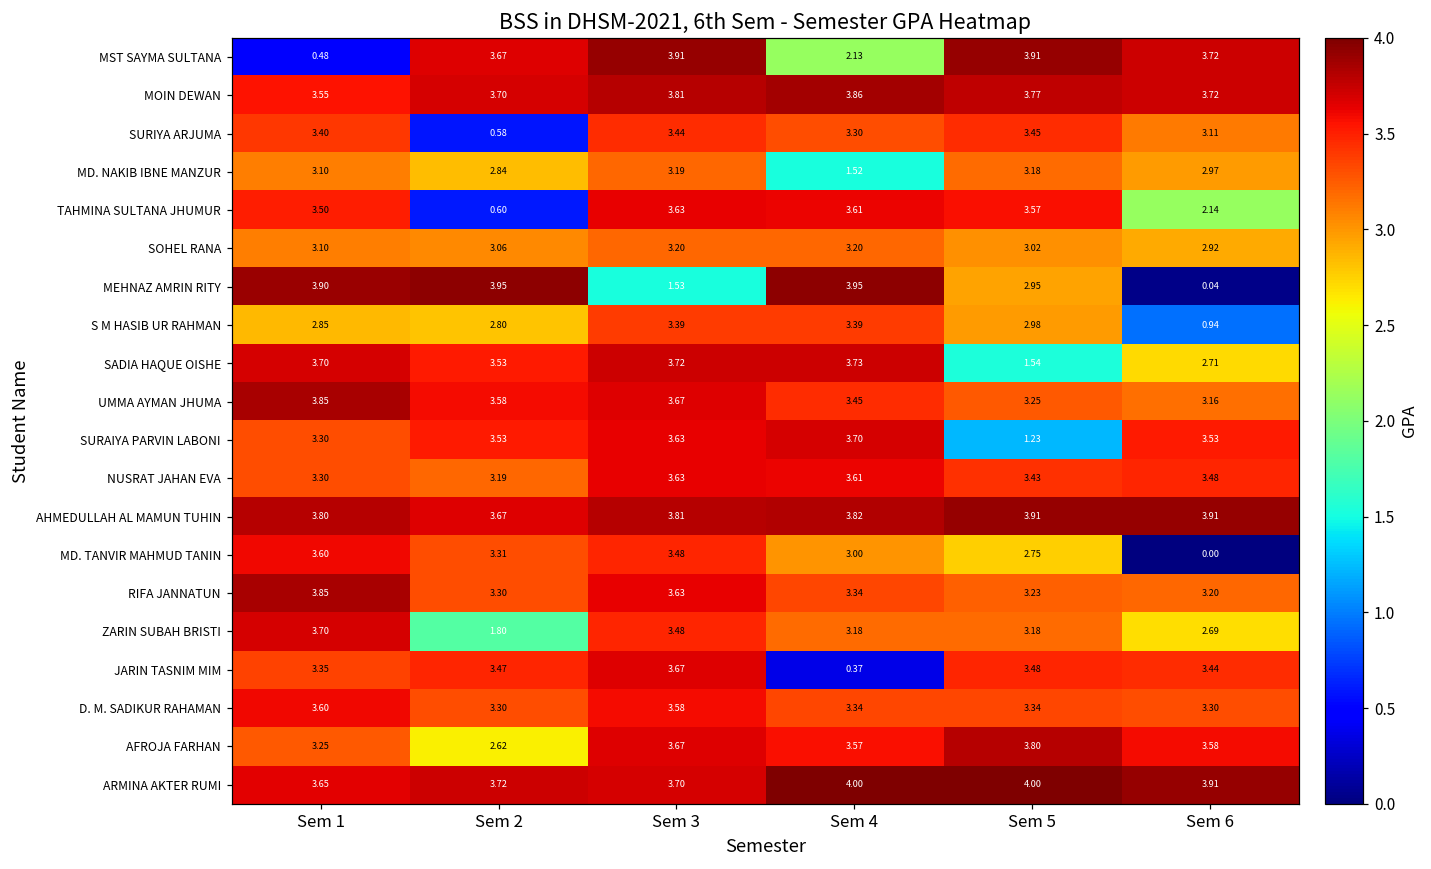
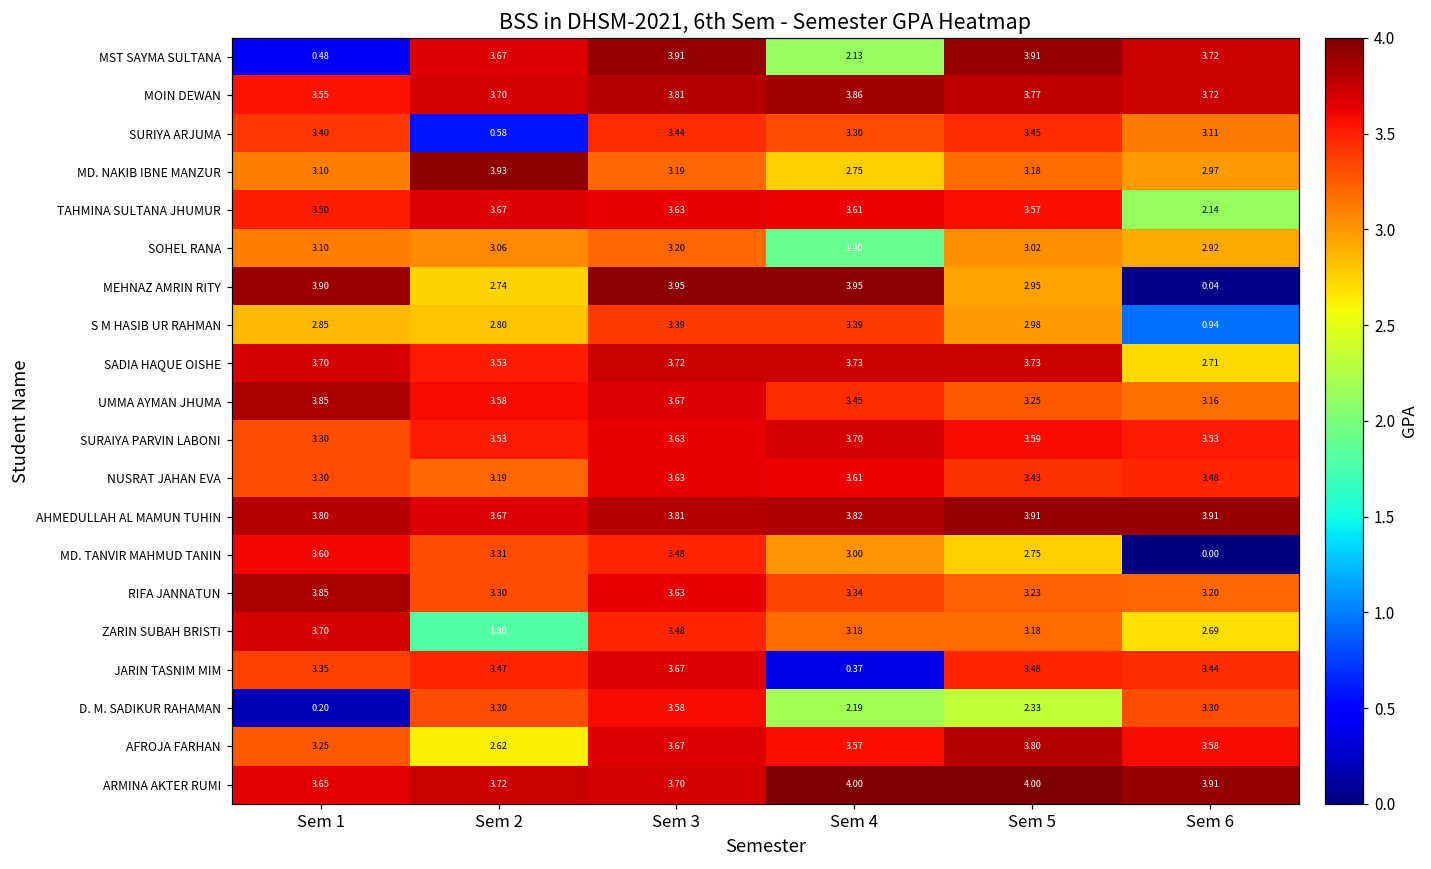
  {
    "MST SAYMA SULTANA": {
      "Sem 1": 0.48,
      "Sem 2": 3.67,
      "Sem 3": 3.91,
      "Sem 4": 2.13,
      "Sem 5": 3.91,
      "Sem 6": 3.72
    },
    "MOIN DEWAN": {
      "Sem 1": 3.55,
      "Sem 2": 3.70,
      "Sem 3": 3.81,
      "Sem 4": 3.86,
      "Sem 5": 3.77,
      "Sem 6": 3.72
    },
    "SURIYA ARJUMA": {
      "Sem 1": 3.40,
      "Sem 2": 0.58,
      "Sem 3": 3.44,
      "Sem 4": 3.30,
      "Sem 5": 3.45,
      "Sem 6": 3.11
    },
    "MD. NAKIB IBNE MANZUR": {
      "Sem 1": 3.10,
-     "Sem 2": 2.84,
+     "Sem 2": 3.93,
      "Sem 3": 3.19,
-     "Sem 4": 1.52,
+     "Sem 4": 2.75,
      "Sem 5": 3.18,
      "Sem 6": 2.97
    },
    "TAHMINA SULTANA JHUMUR": {
      "Sem 1": 3.50,
-     "Sem 2": 0.60,
+     "Sem 2": 3.67,
      "Sem 3": 3.63,
      "Sem 4": 3.61,
      "Sem 5": 3.57,
      "Sem 6": 2.14
    },
    "SOHEL RANA": {
      "Sem 1": 3.10,
      "Sem 2": 3.06,
      "Sem 3": 3.20,
-     "Sem 4": 3.20,
+     "Sem 4": 1.90,
      "Sem 5": 3.02,
      "Sem 6": 2.92
    },
    "MEHNAZ AMRIN RITY": {
      "Sem 1": 3.90,
-     "Sem 2": 3.95,
-     "Sem 3": 1.53,
+     "Sem 2": 2.74,
+     "Sem 3": 3.95,
      "Sem 4": 3.95,
      "Sem 5": 2.95,
      "Sem 6": 0.04
    },
    "S M HASIB UR RAHMAN": {
      "Sem 1": 2.85,
      "Sem 2": 2.80,
      "Sem 3": 3.39,
      "Sem 4": 3.39,
      "Sem 5": 2.98,
      "Sem 6": 0.94
    },
    "SADIA HAQUE OISHE": {
      "Sem 1": 3.70,
      "Sem 2": 3.53,
      "Sem 3": 3.72,
      "Sem 4": 3.73,
-     "Sem 5": 1.54,
+     "Sem 5": 3.73,
      "Sem 6": 2.71
    },
    "UMMA AYMAN JHUMA": {
      "Sem 1": 3.85,
      "Sem 2": 3.58,
      "Sem 3": 3.67,
      "Sem 4": 3.45,
      "Sem 5": 3.25,
      "Sem 6": 3.16
    },
    "SURAIYA PARVIN LABONI": {
      "Sem 1": 3.30,
      "Sem 2": 3.53,
      "Sem 3": 3.63,
      "Sem 4": 3.70,
-     "Sem 5": 1.23,
+     "Sem 5": 3.59,
      "Sem 6": 3.53
    },
    "NUSRAT JAHAN EVA": {
      "Sem 1": 3.30,
      "Sem 2": 3.19,
      "Sem 3": 3.63,
      "Sem 4": 3.61,
      "Sem 5": 3.43,
      "Sem 6": 3.48
    },
    "AHMEDULLAH AL MAMUN TUHIN": {
      "Sem 1": 3.80,
      "Sem 2": 3.67,
      "Sem 3": 3.81,
      "Sem 4": 3.82,
      "Sem 5": 3.91,
      "Sem 6": 3.91
    },
    "MD. TANVIR MAHMUD TANIN": {
      "Sem 1": 3.60,
      "Sem 2": 3.31,
      "Sem 3": 3.48,
      "Sem 4": 3.00,
      "Sem 5": 2.75,
      "Sem 6": 0.00
    },
    "RIFA JANNATUN": {
      "Sem 1": 3.85,
      "Sem 2": 3.30,
      "Sem 3": 3.63,
      "Sem 4": 3.34,
      "Sem 5": 3.23,
      "Sem 6": 3.20
    },
    "ZARIN SUBAH BRISTI": {
      "Sem 1": 3.70,
      "Sem 2": 1.80,
      "Sem 3": 3.48,
      "Sem 4": 3.18,
      "Sem 5": 3.18,
      "Sem 6": 2.69
    },
    "JARIN TASNIM MIM": {
      "Sem 1": 3.35,
      "Sem 2": 3.47,
      "Sem 3": 3.67,
      "Sem 4": 0.37,
      "Sem 5": 3.48,
      "Sem 6": 3.44
    },
    "D. M. SADIKUR RAHAMAN": {
-     "Sem 1": 3.60,
+     "Sem 1": 0.20,
      "Sem 2": 3.30,
      "Sem 3": 3.58,
-     "Sem 4": 3.34,
-     "Sem 5": 3.34,
+     "Sem 4": 2.19,
+     "Sem 5": 2.33,
      "Sem 6": 3.30
    },
    "AFROJA FARHAN": {
      "Sem 1": 3.25,
      "Sem 2": 2.62,
      "Sem 3": 3.67,
      "Sem 4": 3.57,
      "Sem 5": 3.80,
      "Sem 6": 3.58
    },
    "ARMINA AKTER RUMI": {
      "Sem 1": 3.65,
      "Sem 2": 3.72,
      "Sem 3": 3.70,
      "Sem 4": 4.00,
      "Sem 5": 4.00,
      "Sem 6": 3.91
    }
  }
